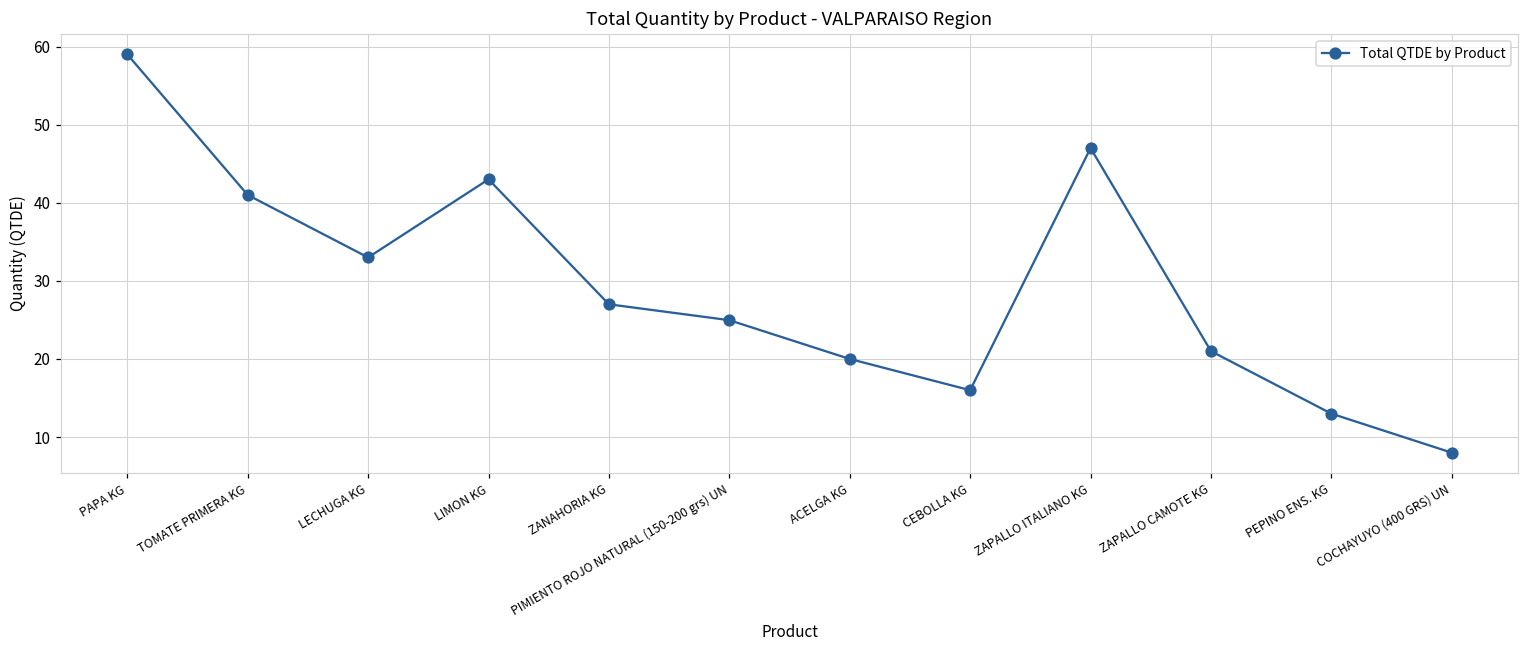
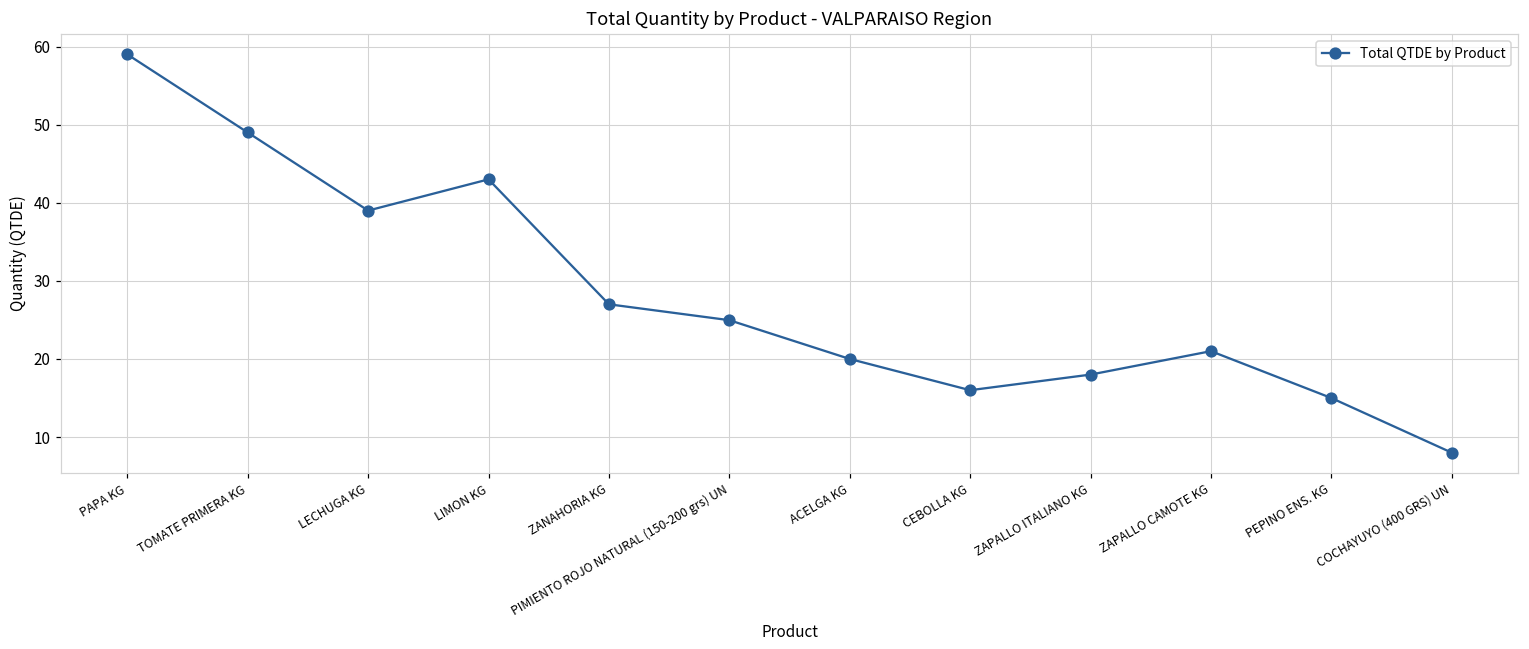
  {
    "PAPA KG": 59,
-   "TOMATE PRIMERA KG": 41,
-   "LECHUGA KG": 33,
+   "TOMATE PRIMERA KG": 49,
+   "LECHUGA KG": 39,
    "LIMON KG": 43,
    "ZANAHORIA KG": 27,
    "PIMIENTO ROJO NATURAL (150-200 grs) UN": 25,
    "ACELGA KG": 20,
    "CEBOLLA KG": 16,
-   "ZAPALLO ITALIANO KG": 47,
+   "ZAPALLO ITALIANO KG": 18,
    "ZAPALLO CAMOTE KG": 21,
-   "PEPINO ENS. KG": 13,
+   "PEPINO ENS. KG": 15,
    "COCHAYUYO (400 GRS) UN": 8
  }
